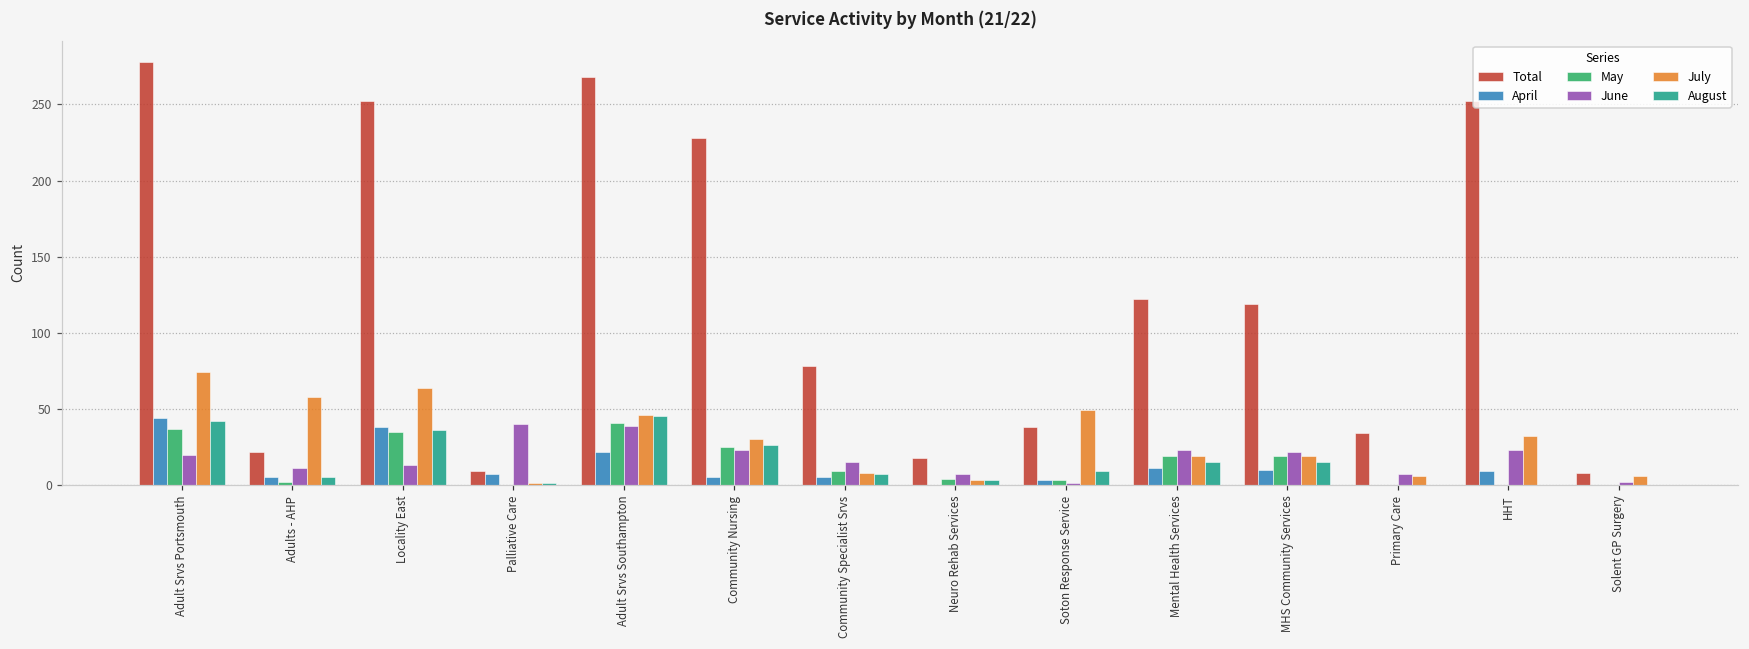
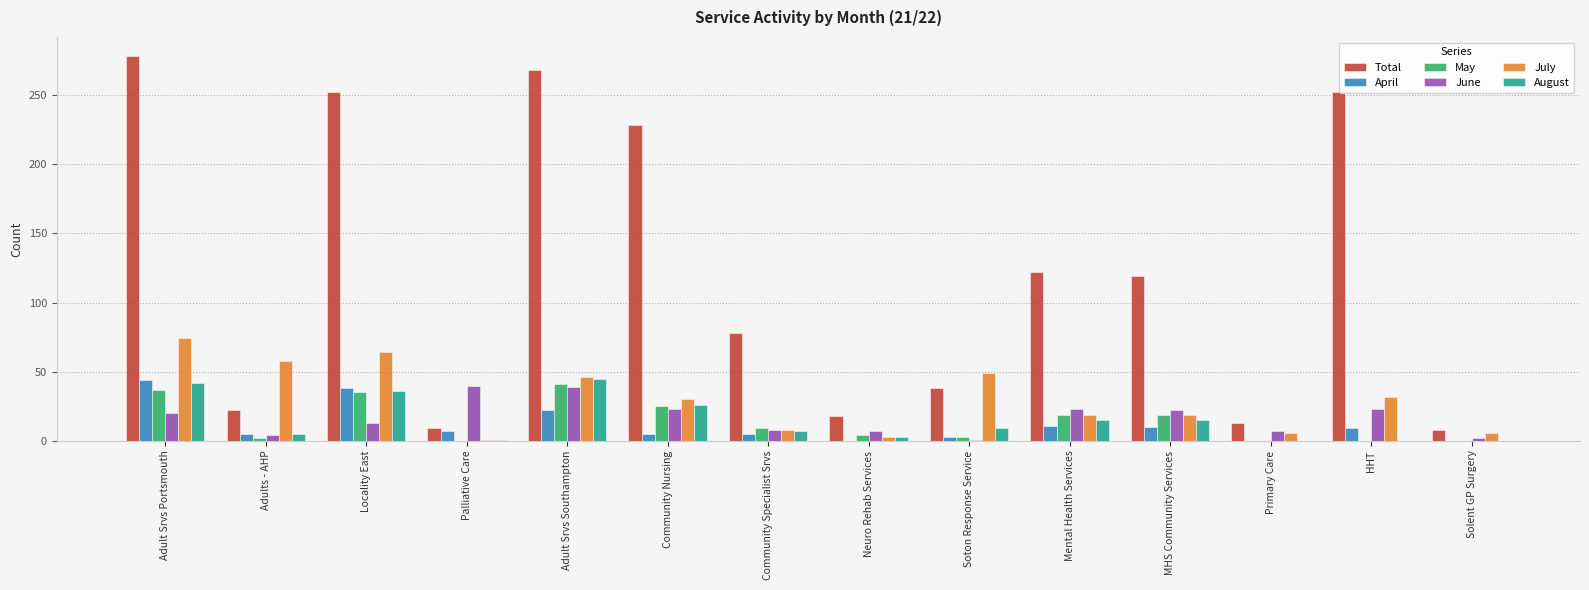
  {
    "Total": {
      "Adult Srvs Portsmouth": 278,
      "Adults - AHP": 22,
      "Locality East": 252,
      "Palliative Care": 9,
      "Adult Srvs Southampton": 268,
      "Community Nursing": 228,
      "Community Specialist Srvs": 78,
      "Neuro Rehab Services": 18,
      "Soton Response Service": 38,
      "Mental Health Services": 122,
      "MHS Community Services": 119,
-     "Primary Care": 34,
+     "Primary Care": 13,
      "HHT": 252,
      "Solent GP Surgery": 8
    },
    "April": {
      "Adult Srvs Portsmouth": 44,
      "Adults - AHP": 5,
      "Locality East": 38,
      "Palliative Care": 7,
      "Adult Srvs Southampton": 22,
      "Community Nursing": 5,
      "Community Specialist Srvs": 5,
      "Neuro Rehab Services": 0,
      "Soton Response Service": 3,
      "Mental Health Services": 11,
      "MHS Community Services": 10,
      "Primary Care": 0,
      "HHT": 9,
      "Solent GP Surgery": 0
    },
    "June": {
      "Adult Srvs Portsmouth": 20,
-     "Adults - AHP": 11,
+     "Adults - AHP": 4,
      "Locality East": 13,
      "Palliative Care": 40,
      "Adult Srvs Southampton": 39,
      "Community Nursing": 23,
-     "Community Specialist Srvs": 15,
+     "Community Specialist Srvs": 8,
      "Neuro Rehab Services": 7,
      "Mental Health Services": 23,
      "MHS Community Services": 22,
      "Primary Care": 7,
      "HHT": 23,
      "Solent GP Surgery": 2
    },
    "July": {
      "Adult Srvs Portsmouth": 74,
      "Adults - AHP": 58,
      "Locality East": 64,
      "Adult Srvs Southampton": 46,
      "Community Nursing": 30,
      "Community Specialist Srvs": 8,
      "Neuro Rehab Services": 3,
      "Soton Response Service": 49,
      "Mental Health Services": 19,
      "MHS Community Services": 19,
      "Primary Care": 6,
      "HHT": 32,
      "Solent GP Surgery": 6
    }
  }
